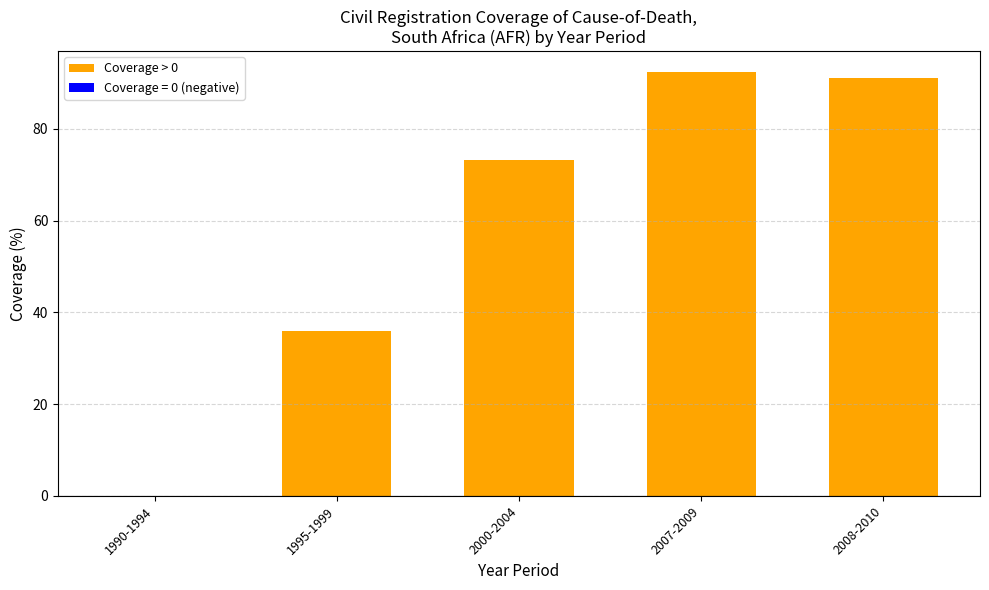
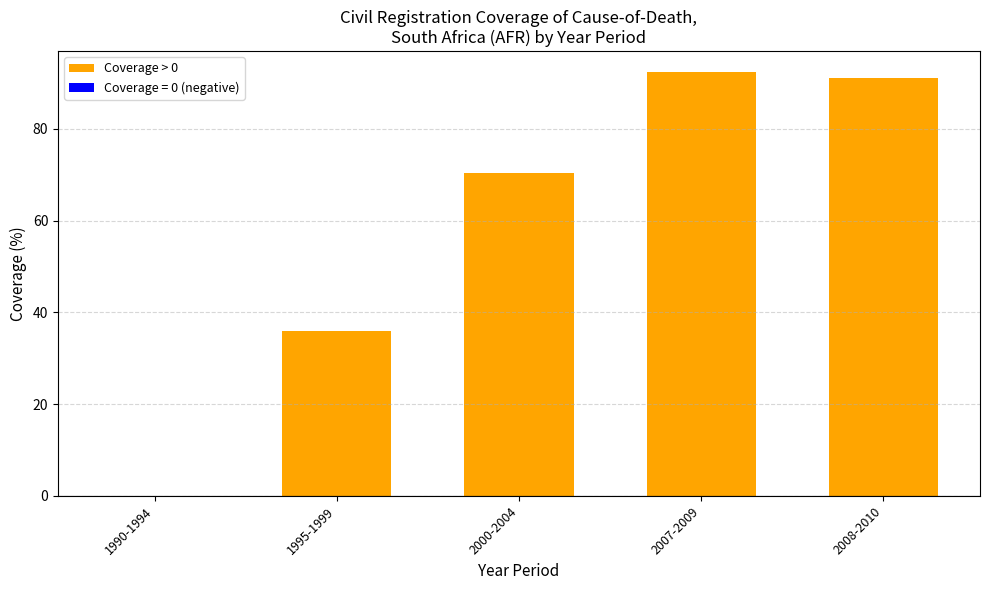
  {
    "Coverage > 0": {
      "1990-1994": 0,
      "1995-1999": 36,
-     "2000-2004": 73,
+     "2000-2004": 70,
      "2007-2009": 92,
      "2008-2010": 91
    },
    "Coverage = 0 (negative)": {
      "1990-1994": 0,
      "1995-1999": 0,
      "2000-2004": 0,
      "2007-2009": 0,
      "2008-2010": 0
    }
  }
